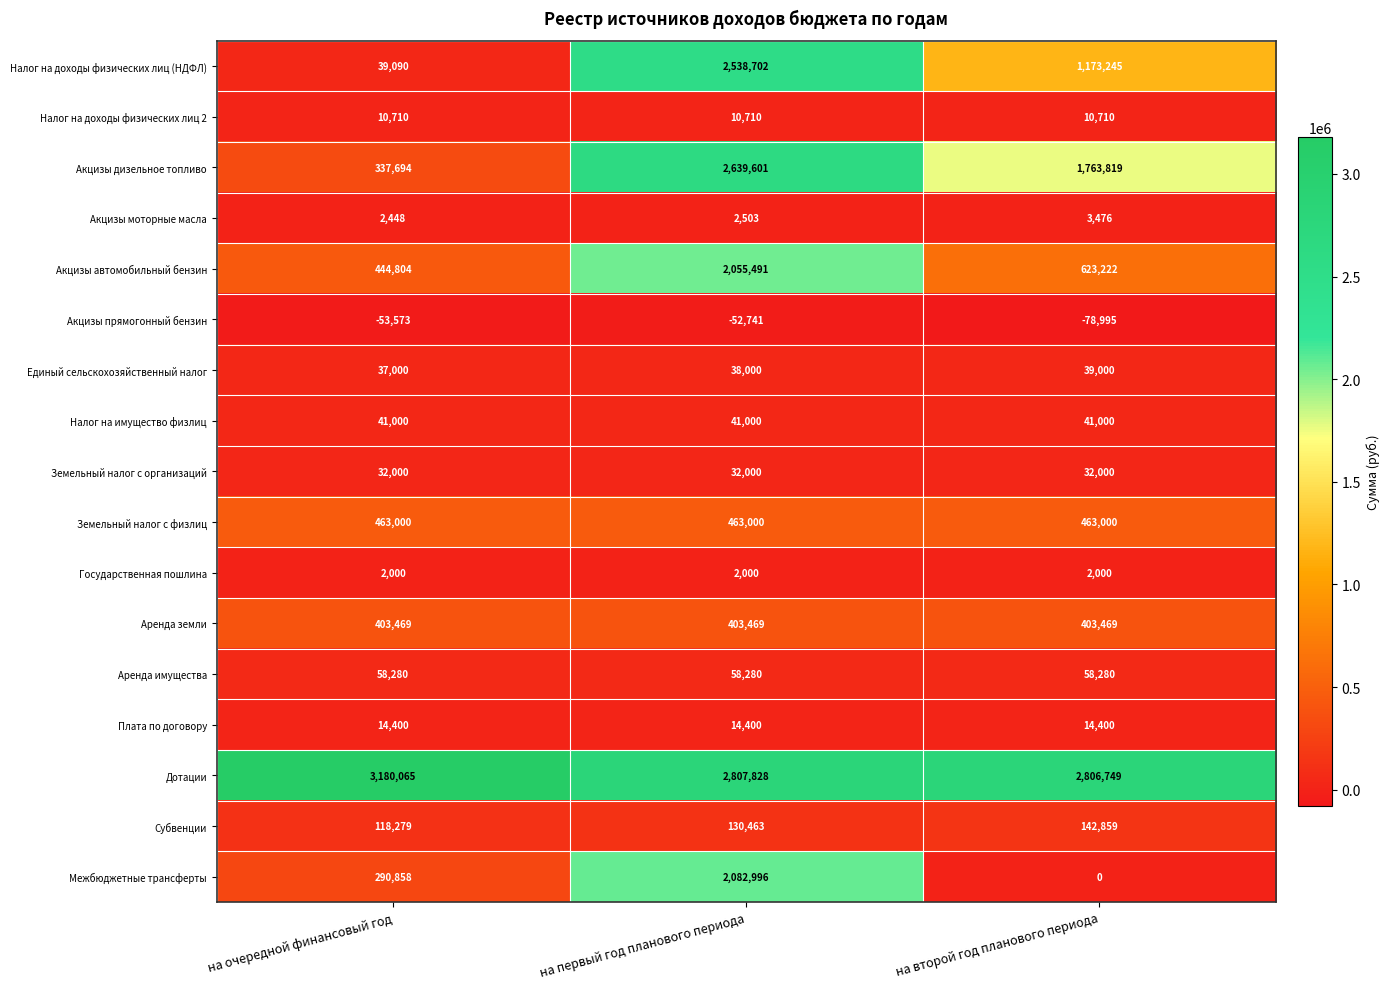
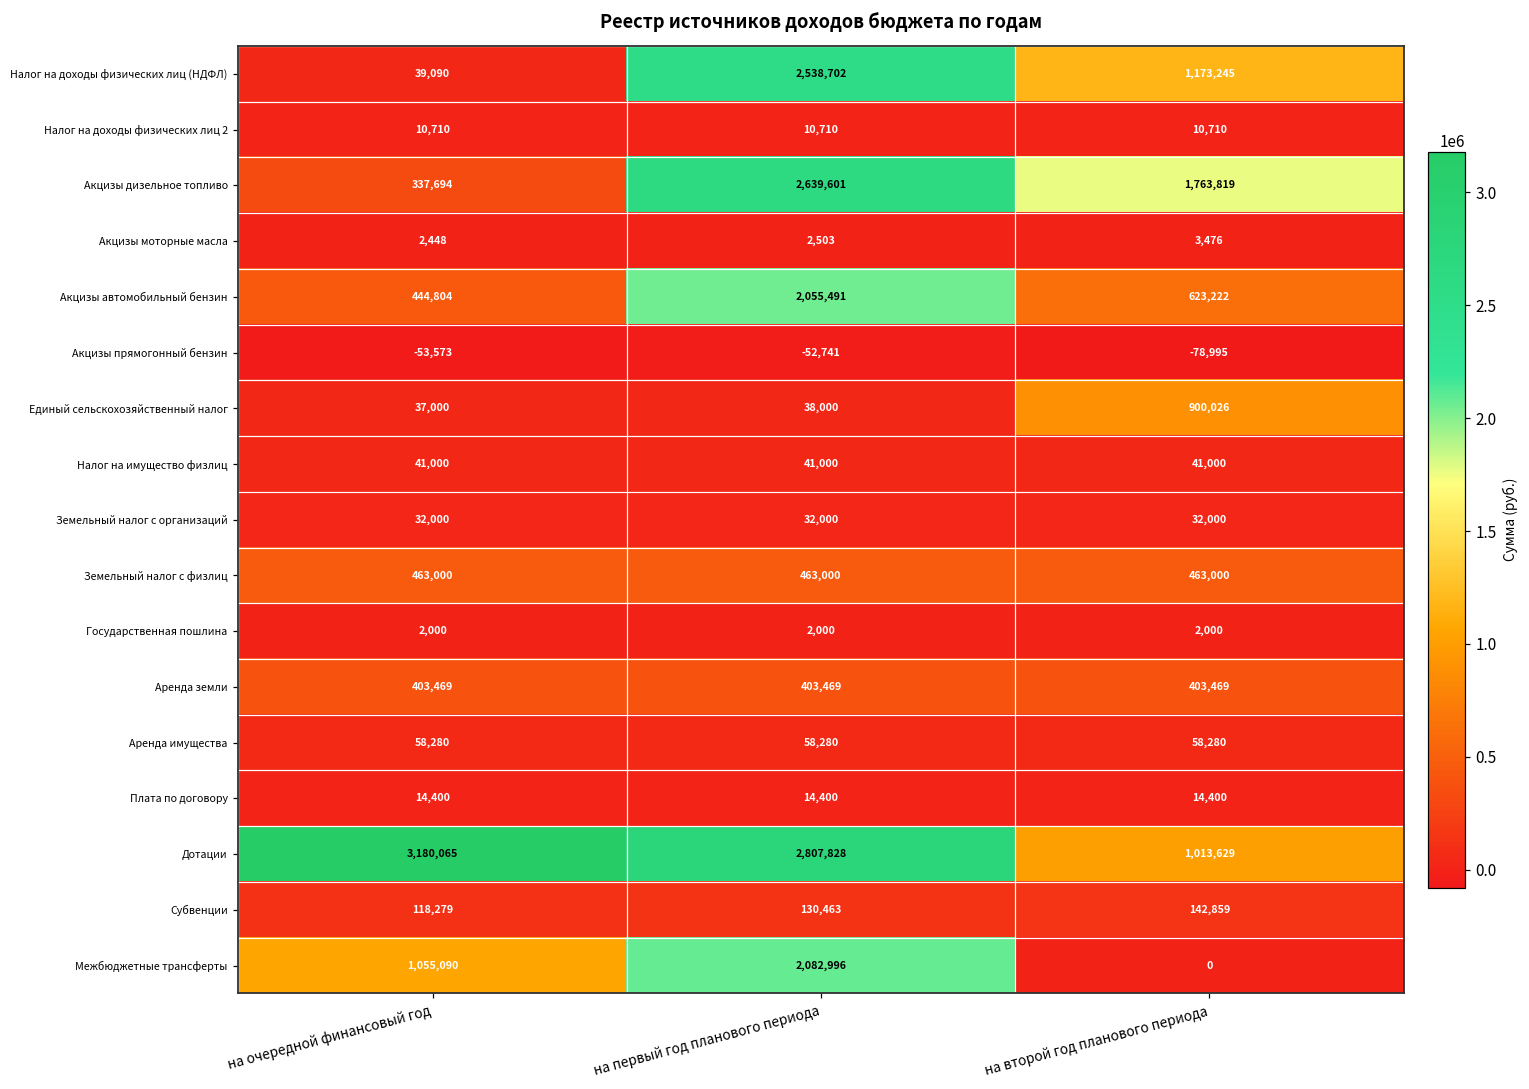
  {
    "Налог на доходы физических лиц (НДФЛ)": {
      "на очередной финансовый год": "39,090",
      "на первый год планового периода": "2,538,702",
      "на второй год планового периода": "1,173,245"
    },
    "Налог на доходы физических лиц 2": {
      "на очередной финансовый год": "10,710",
      "на первый год планового периода": "10,710",
      "на второй год планового периода": "10,710"
    },
    "Акцизы дизельное топливо": {
      "на очередной финансовый год": "337,694",
      "на первый год планового периода": "2,639,601",
      "на второй год планового периода": "1,763,819"
    },
    "Акцизы моторные масла": {
      "на очередной финансовый год": "2,448",
      "на первый год планового периода": "2,503",
      "на второй год планового периода": "3,476"
    },
    "Акцизы автомобильный бензин": {
      "на очередной финансовый год": "444,804",
      "на первый год планового периода": "2,055,491",
      "на второй год планового периода": "623,222"
    },
    "Акцизы прямогонный бензин": {
      "на очередной финансовый год": "-53,573",
      "на первый год планового периода": "-52,741",
      "на второй год планового периода": "-78,995"
    },
    "Единый сельскохозяйственный налог": {
      "на очередной финансовый год": "37,000",
      "на первый год планового периода": "38,000",
-     "на второй год планового периода": "39,000"
+     "на второй год планового периода": "900,026"
    },
    "Налог на имущество физлиц": {
      "на очередной финансовый год": "41,000",
      "на первый год планового периода": "41,000",
      "на второй год планового периода": "41,000"
    },
    "Земельный налог с организаций": {
      "на очередной финансовый год": "32,000",
      "на первый год планового периода": "32,000",
      "на второй год планового периода": "32,000"
    },
    "Земельный налог с физлиц": {
      "на очередной финансовый год": "463,000",
      "на первый год планового периода": "463,000",
      "на второй год планового периода": "463,000"
    },
    "Государственная пошлина": {
      "на очередной финансовый год": "2,000",
      "на первый год планового периода": "2,000",
      "на второй год планового периода": "2,000"
    },
    "Аренда земли": {
      "на очередной финансовый год": "403,469",
      "на первый год планового периода": "403,469",
      "на второй год планового периода": "403,469"
    },
    "Аренда имущества": {
      "на очередной финансовый год": "58,280",
      "на первый год планового периода": "58,280",
      "на второй год планового периода": "58,280"
    },
    "Плата по договору": {
      "на очередной финансовый год": "14,400",
      "на первый год планового периода": "14,400",
      "на второй год планового периода": "14,400"
    },
    "Дотации": {
      "на очередной финансовый год": "3,180,065",
      "на первый год планового периода": "2,807,828",
-     "на второй год планового периода": "2,806,749"
+     "на второй год планового периода": "1,013,629"
    },
    "Субвенции": {
      "на очередной финансовый год": "118,279",
      "на первый год планового периода": "130,463",
      "на второй год планового периода": "142,859"
    },
    "Межбюджетные трансферты": {
-     "на очередной финансовый год": "290,858",
+     "на очередной финансовый год": "1,055,090",
      "на первый год планового периода": "2,082,996",
      "на второй год планового периода": "0"
    }
  }
